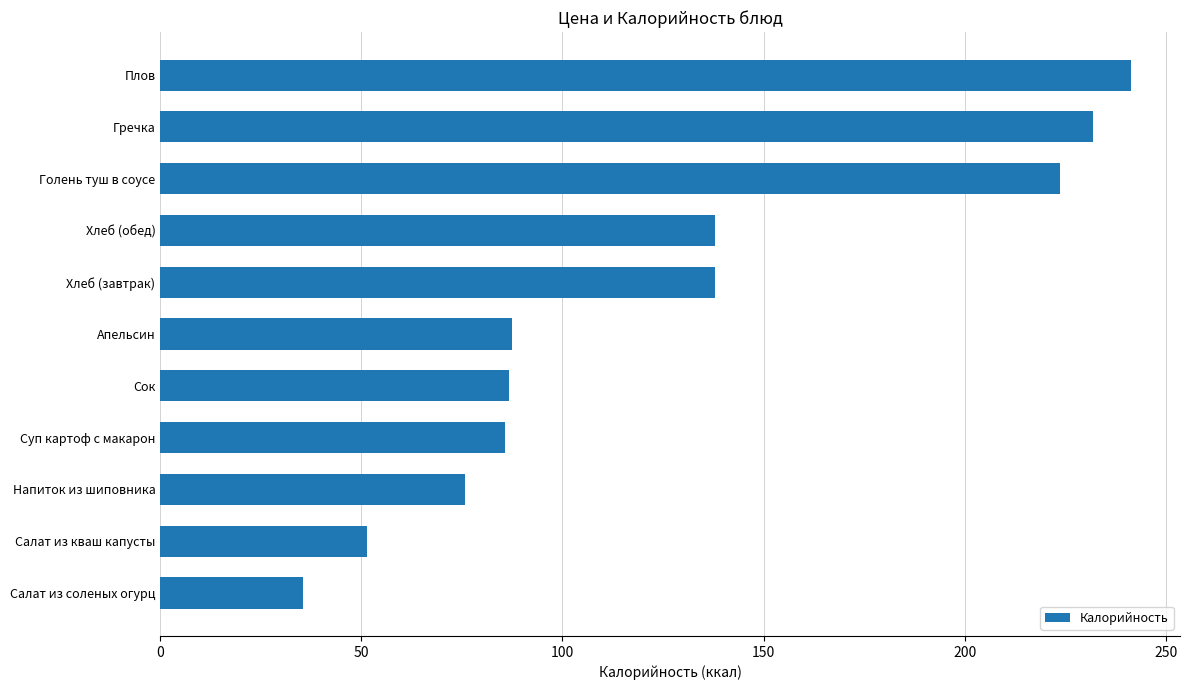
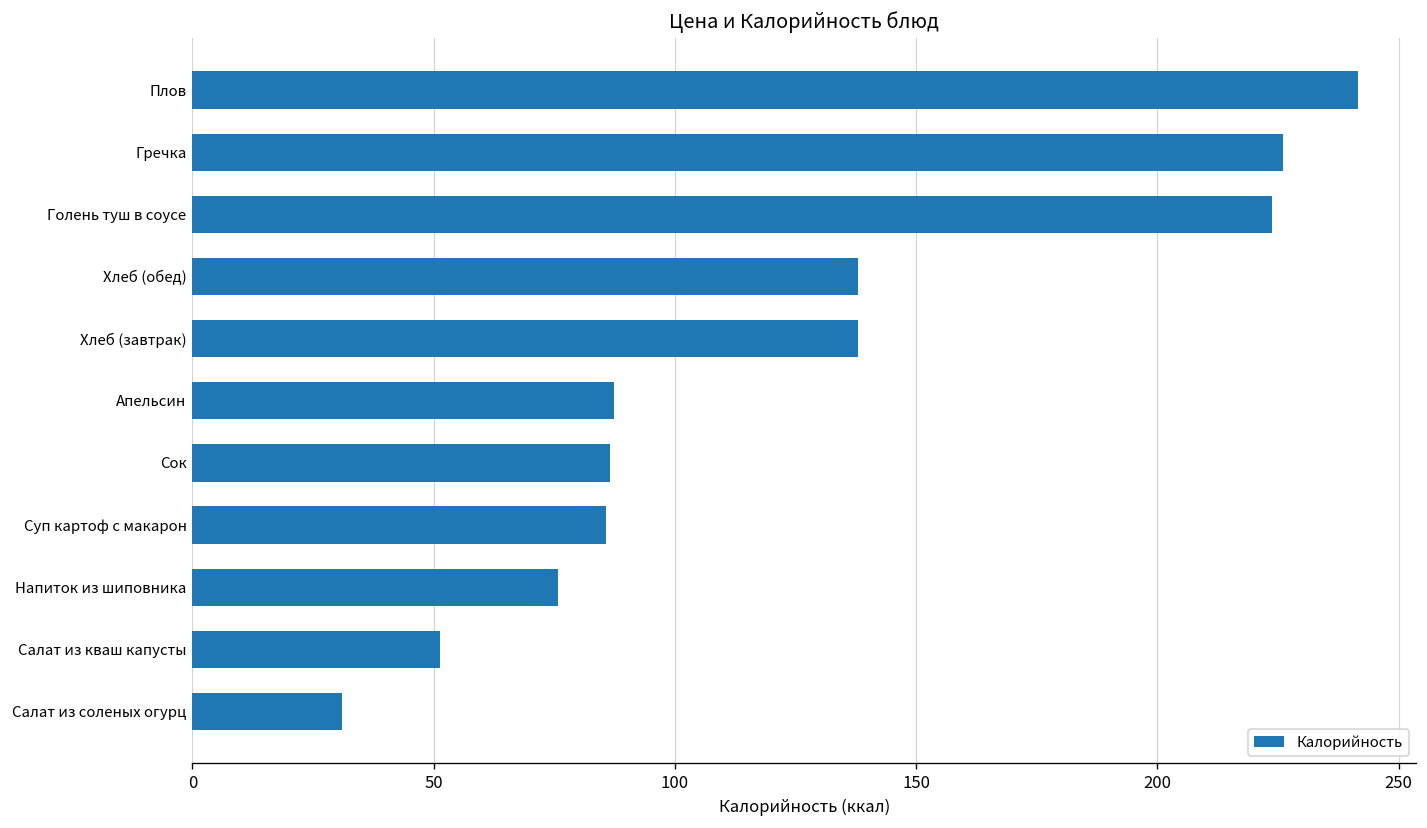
  {
    "Плов": 242,
-   "Гречка": 232,
+   "Гречка": 226,
    "Голень туш в соусе": 224,
    "Хлеб (обед)": 138,
    "Хлеб (завтрак)": 138,
    "Апельсин": 87,
    "Сок": 87,
    "Суп картоф с макарон": 86,
    "Напиток из шиповника": 76,
    "Салат из кваш капусты": 51,
-   "Салат из соленых огурц": 35
+   "Салат из соленых огурц": 31
  }
